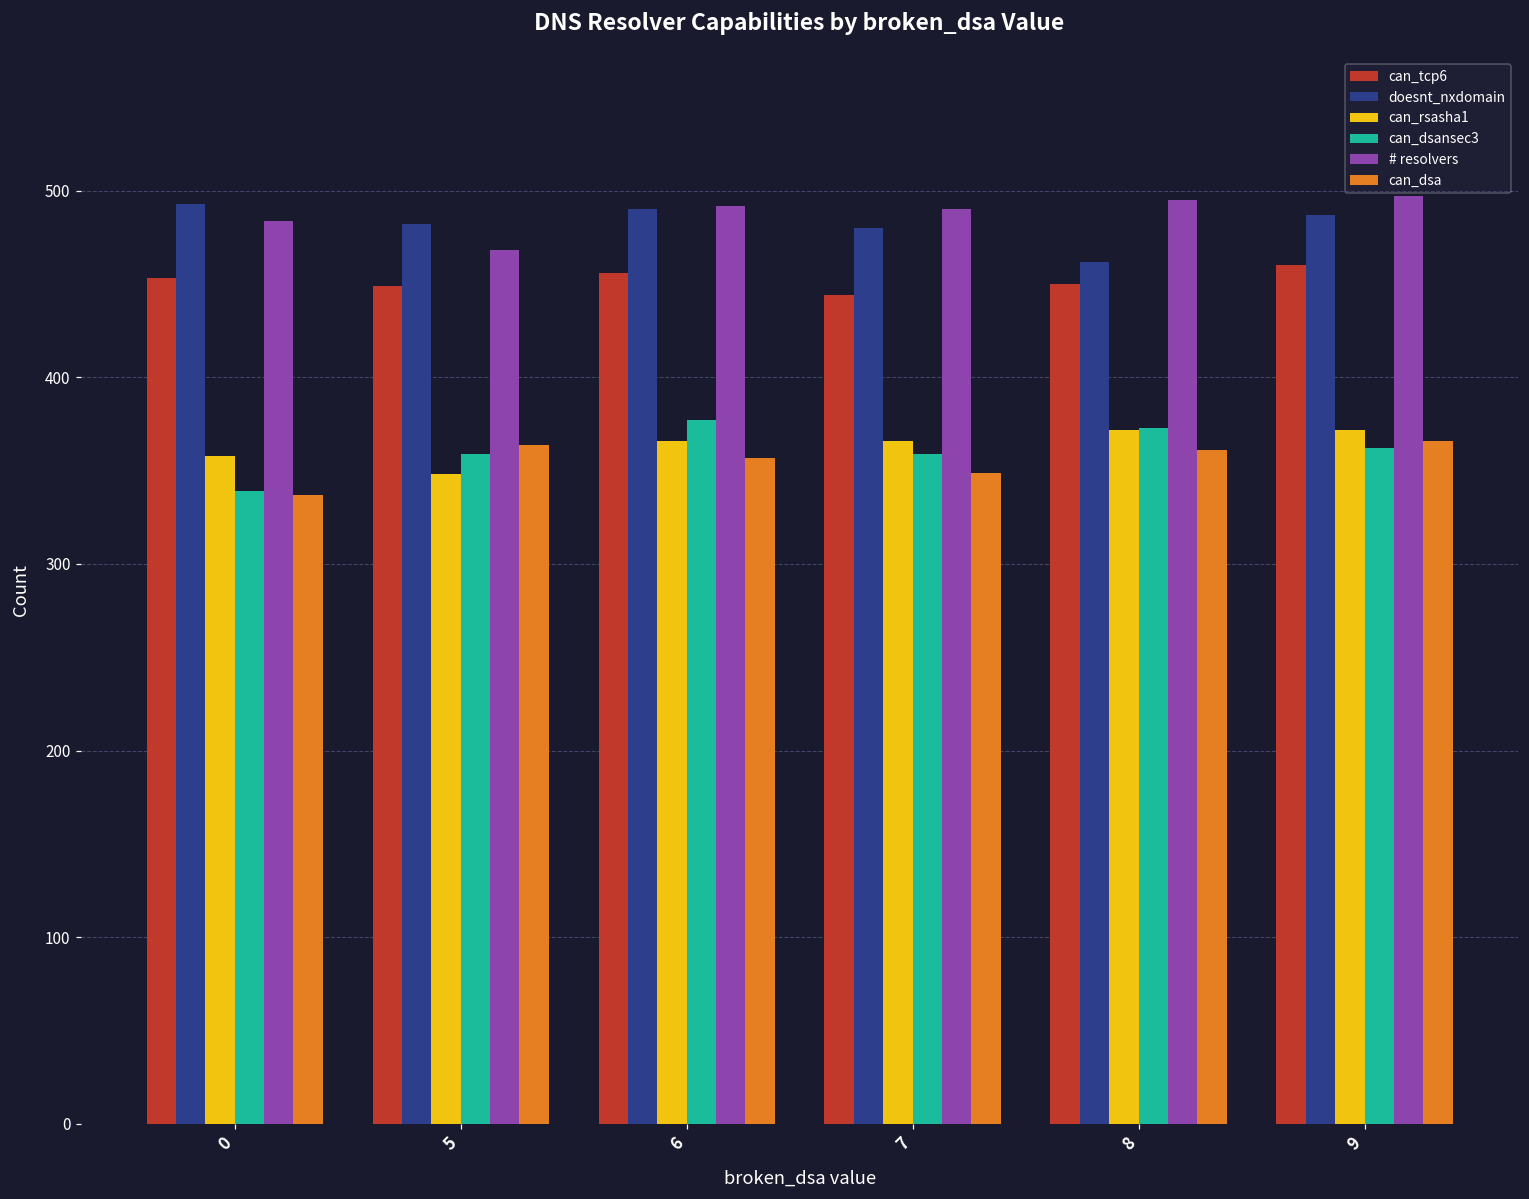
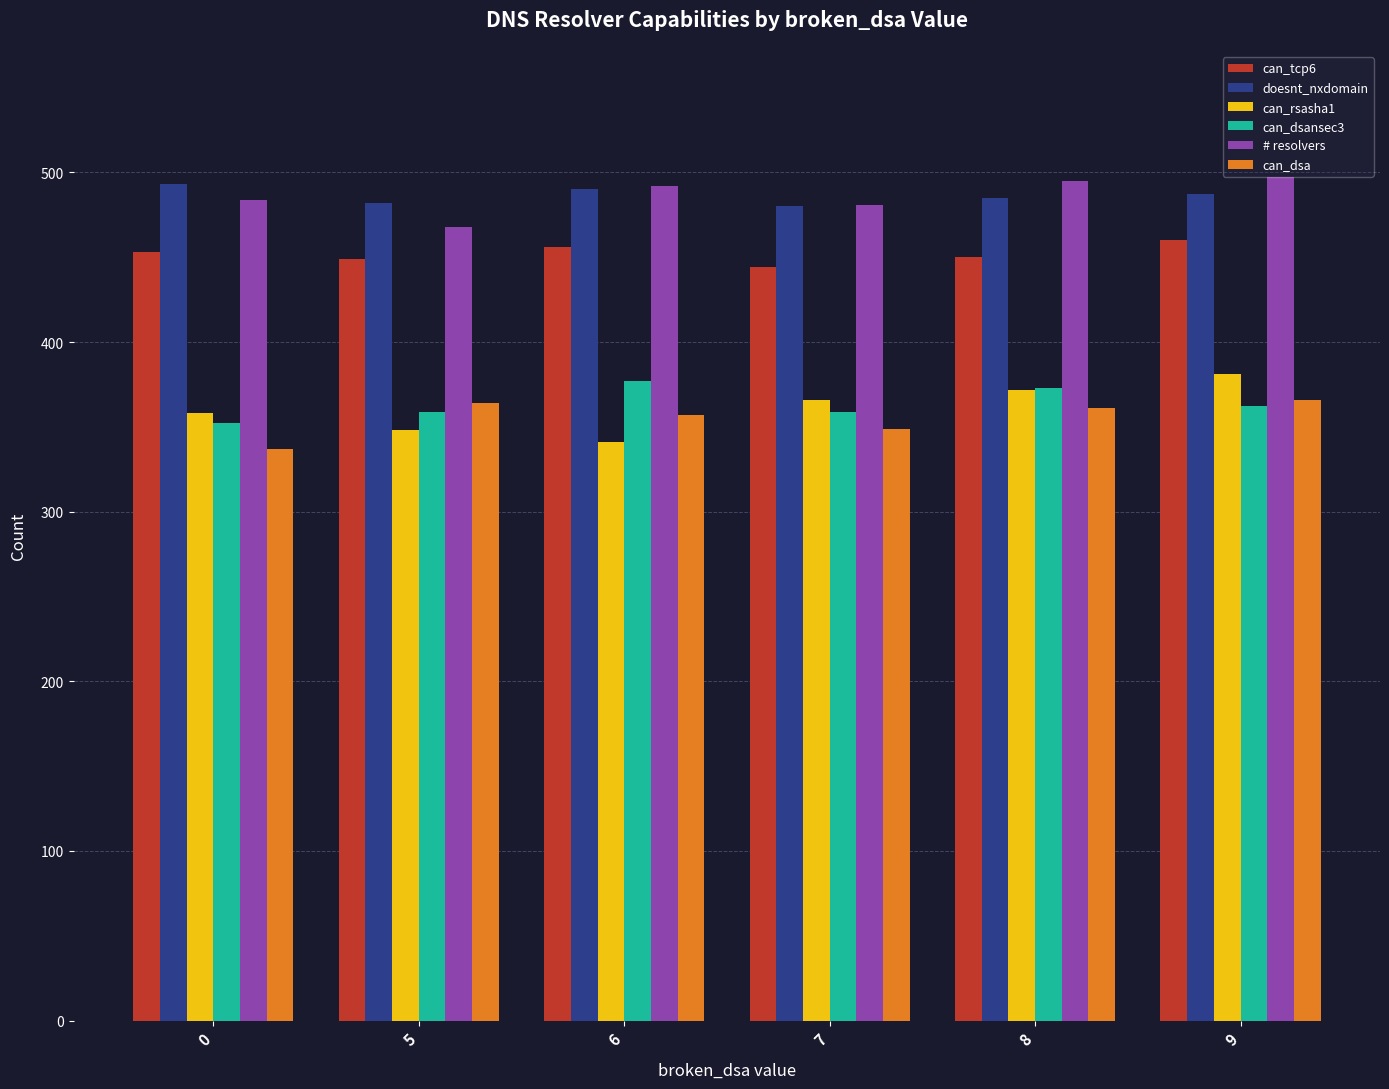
  {
    "can_tcp6": {
      "0": 453,
      "5": 449,
      "6": 456,
      "7": 444,
      "8": 450,
      "9": 460
    },
    "doesnt_nxdomain": {
      "0": 493,
      "5": 482,
      "6": 490,
      "7": 480,
-     "8": 462,
+     "8": 485,
      "9": 487
    },
    "can_rsasha1": {
      "0": 358,
      "5": 348,
-     "6": 366,
+     "6": 341,
      "7": 366,
      "8": 372,
-     "9": 372
+     "9": 381
    },
    "can_dsansec3": {
-     "0": 339,
+     "0": 352,
      "5": 359,
      "6": 377,
      "7": 359,
      "8": 373,
      "9": 362
    },
    "# resolvers": {
      "0": 484,
      "5": 468,
      "6": 492,
-     "7": 490,
+     "7": 481,
      "8": 495,
      "9": 497
    },
    "can_dsa": {
      "0": 337,
      "5": 364,
      "6": 357,
      "7": 349,
      "8": 361,
      "9": 366
    }
  }
